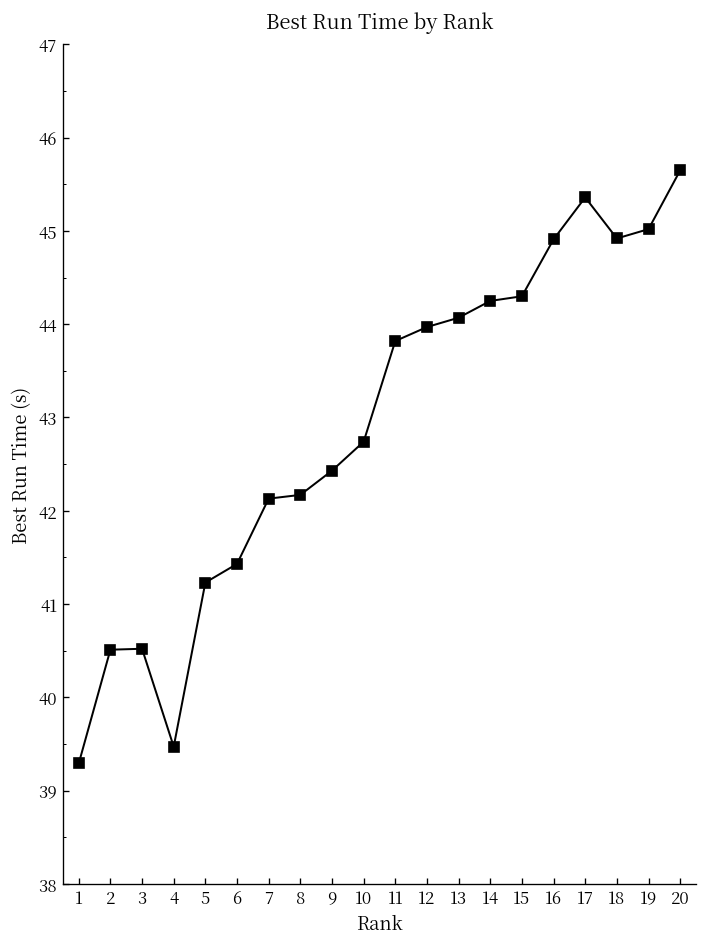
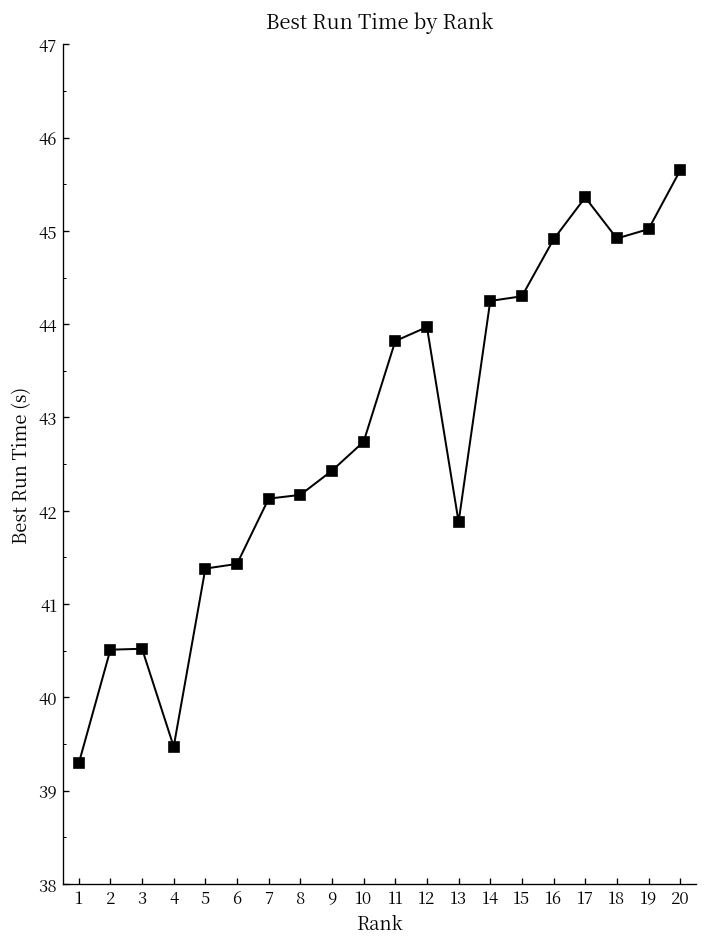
  {
    "1": 39.3,
    "2": 40.5,
    "3": 40.5,
    "4": 39.5,
-   "5": 41.2,
+   "5": 41.4,
    "6": 41.4,
    "7": 42.1,
    "8": 42.2,
    "9": 42.4,
    "10": 42.7,
    "11": 43.8,
    "12": 44.0,
-   "13": 44.1,
+   "13": 41.9,
    "14": 44.3,
    "15": 44.3,
    "16": 44.9,
    "17": 45.4,
    "18": 44.9,
    "19": 45.0,
    "20": 45.7
  }
